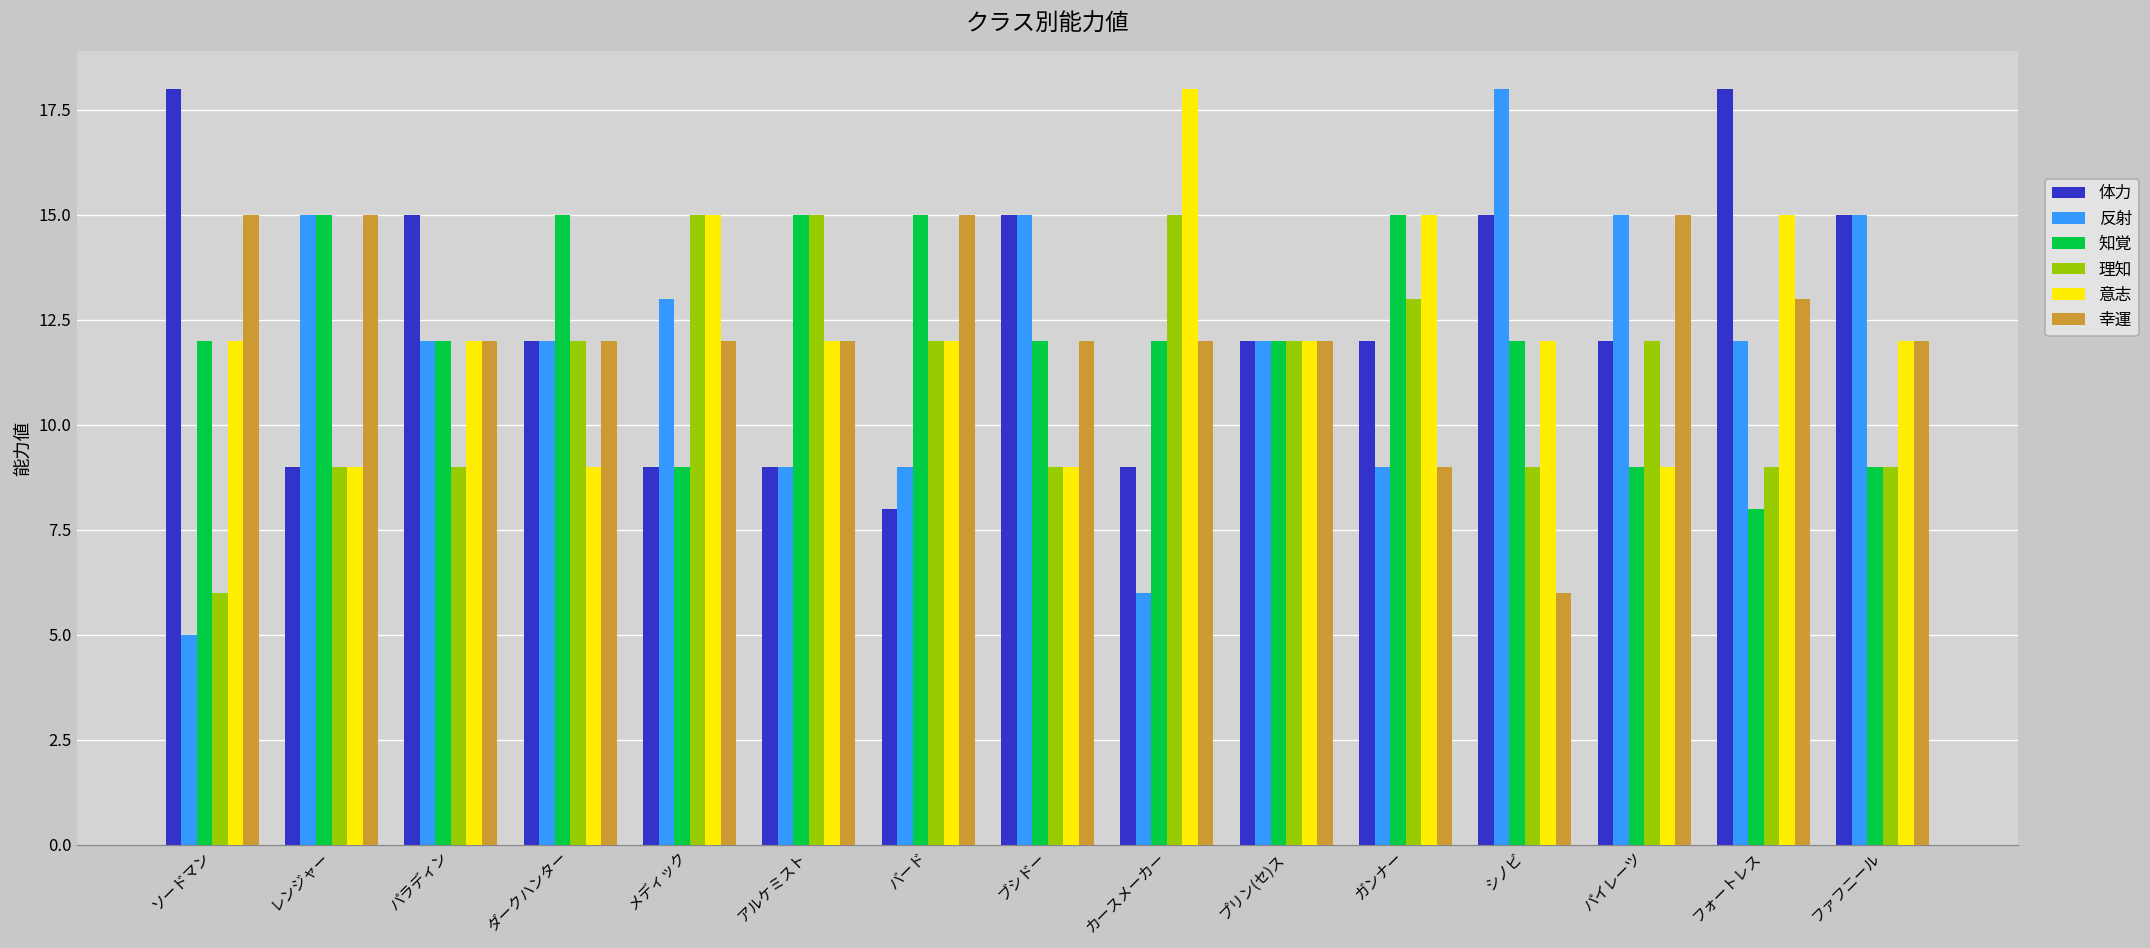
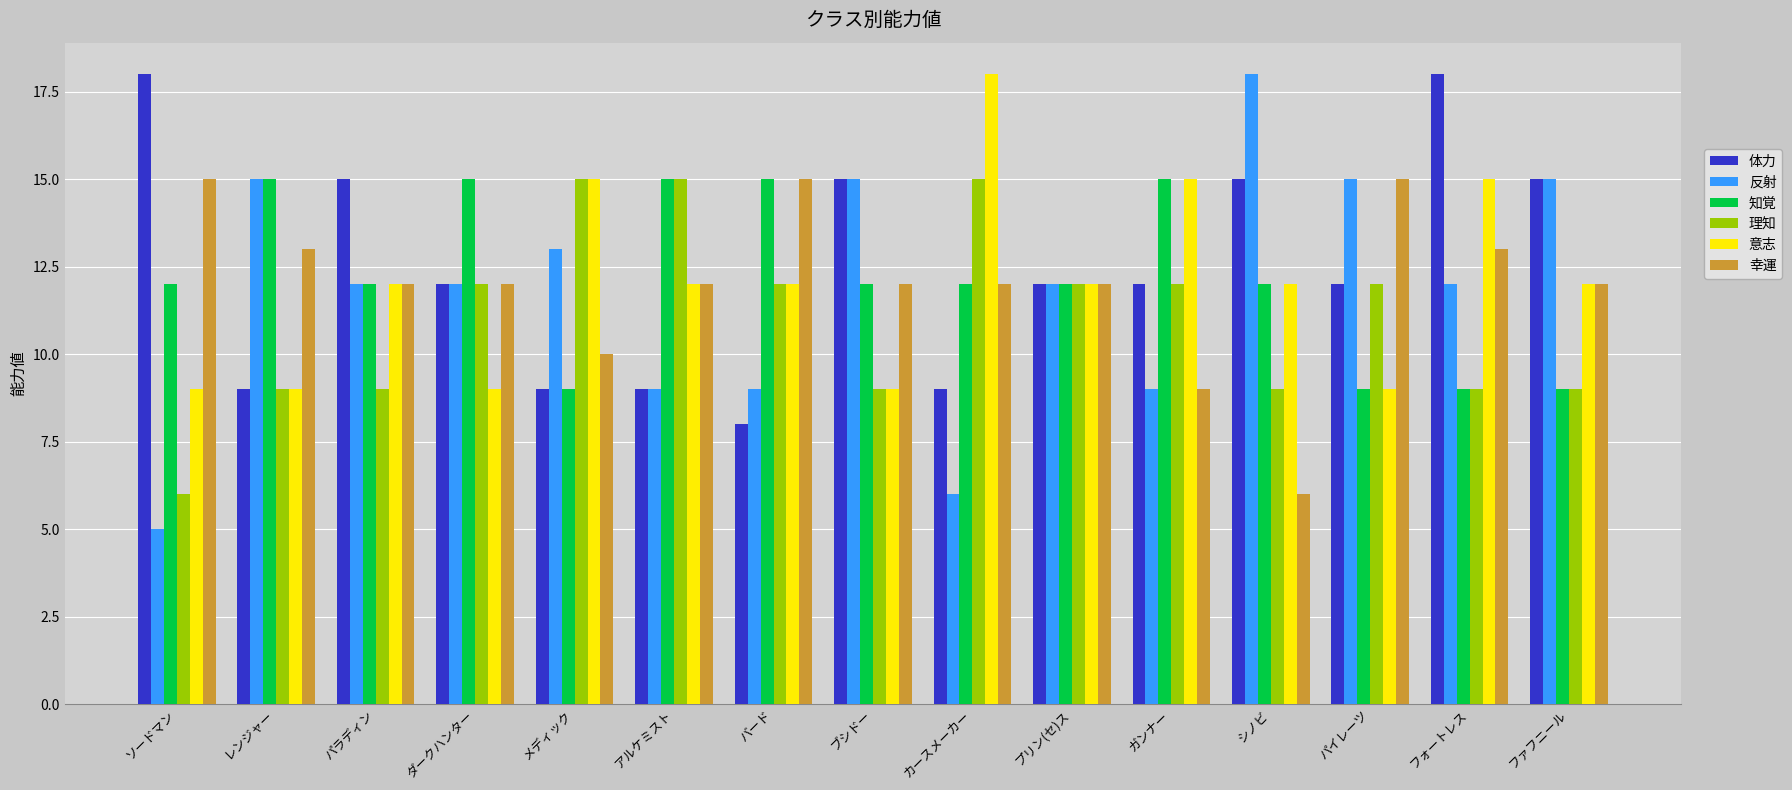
  {
    "体力": {
      "ソードマン": 18,
      "レンジャー": 9,
      "パラディン": 15,
      "ダークハンター": 12,
      "メディック": 9,
      "アルケミスト": 9,
      "バード": 8,
      "ブシドー": 15,
      "カースメーカー": 9,
      "プリン(セ)ス": 12,
      "ガンナー": 12,
      "シノビ": 15,
      "パイレーツ": 12,
      "フォートレス": 18,
      "ファフニール": 15
    },
    "反射": {
      "ソードマン": 5,
      "レンジャー": 15,
      "パラディン": 12,
      "ダークハンター": 12,
      "メディック": 13,
      "アルケミスト": 9,
      "バード": 9,
      "ブシドー": 15,
      "カースメーカー": 6,
      "プリン(セ)ス": 12,
      "ガンナー": 9,
      "シノビ": 18,
      "パイレーツ": 15,
      "フォートレス": 12,
      "ファフニール": 15
    },
    "知覚": {
      "ソードマン": 12,
      "レンジャー": 15,
      "パラディン": 12,
      "ダークハンター": 15,
      "メディック": 9,
      "アルケミスト": 15,
      "バード": 15,
      "ブシドー": 12,
      "カースメーカー": 12,
      "プリン(セ)ス": 12,
      "ガンナー": 15,
      "シノビ": 12,
      "パイレーツ": 9,
-     "フォートレス": 8,
+     "フォートレス": 9,
      "ファフニール": 9
    },
    "理知": {
      "ソードマン": 6,
      "レンジャー": 9,
      "パラディン": 9,
      "ダークハンター": 12,
      "メディック": 15,
      "アルケミスト": 15,
      "バード": 12,
      "ブシドー": 9,
      "カースメーカー": 15,
      "プリン(セ)ス": 12,
-     "ガンナー": 13,
+     "ガンナー": 12,
      "シノビ": 9,
      "パイレーツ": 12,
      "フォートレス": 9,
      "ファフニール": 9
    },
    "意志": {
-     "ソードマン": 12,
+     "ソードマン": 9,
      "レンジャー": 9,
      "パラディン": 12,
      "ダークハンター": 9,
      "メディック": 15,
      "アルケミスト": 12,
      "バード": 12,
      "ブシドー": 9,
      "カースメーカー": 18,
      "プリン(セ)ス": 12,
      "ガンナー": 15,
      "シノビ": 12,
      "パイレーツ": 9,
      "フォートレス": 15,
      "ファフニール": 12
    },
    "幸運": {
      "ソードマン": 15,
-     "レンジャー": 15,
+     "レンジャー": 13,
      "パラディン": 12,
      "ダークハンター": 12,
-     "メディック": 12,
+     "メディック": 10,
      "アルケミスト": 12,
      "バード": 15,
      "ブシドー": 12,
      "カースメーカー": 12,
      "プリン(セ)ス": 12,
      "ガンナー": 9,
      "シノビ": 6,
      "パイレーツ": 15,
      "フォートレス": 13,
      "ファフニール": 12
    }
  }
